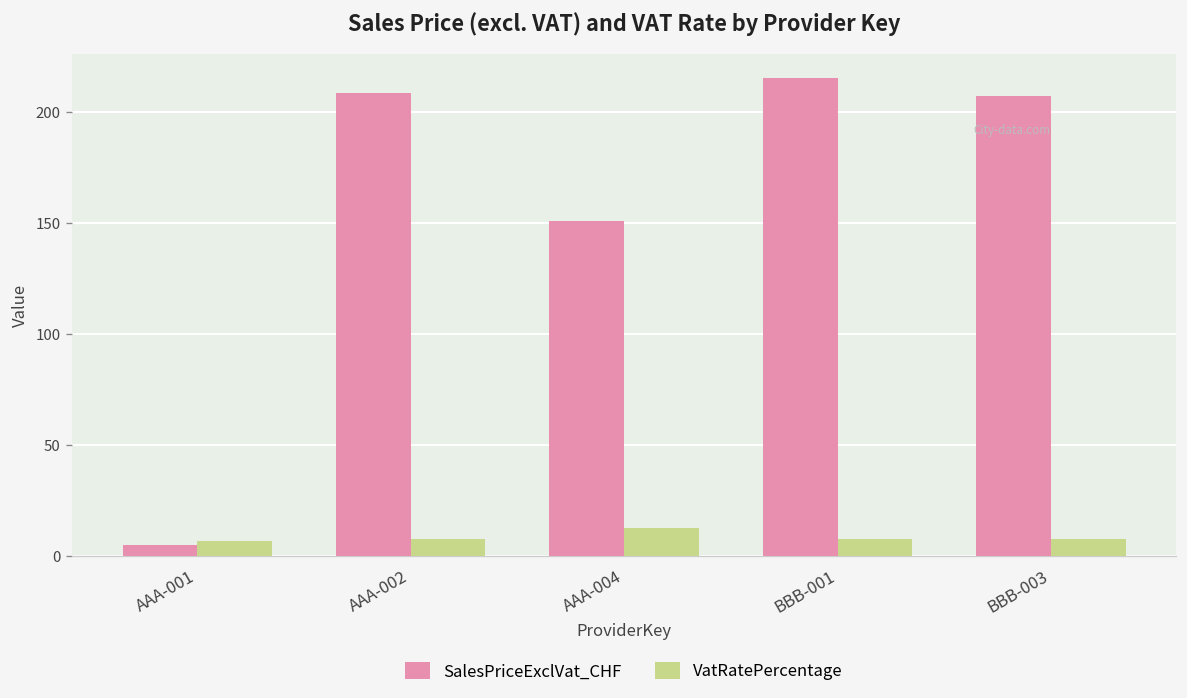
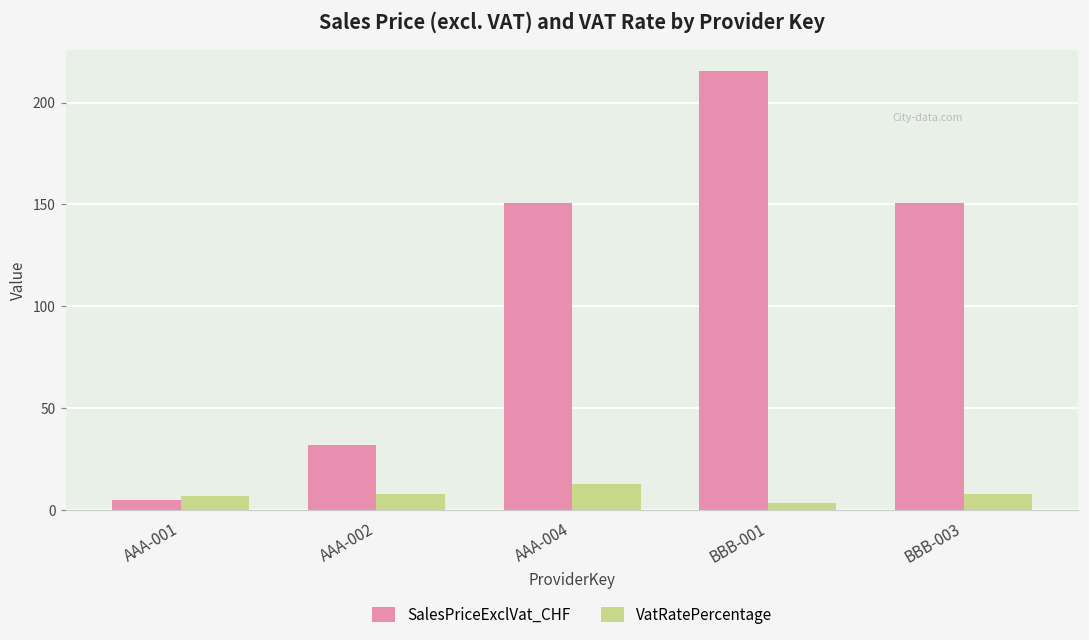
  {
    "SalesPriceExclVat_CHF": {
      "AAA-001": 5,
-     "AAA-002": 208,
+     "AAA-002": 32,
      "AAA-004": 151,
      "BBB-001": 215,
-     "BBB-003": 207
+     "BBB-003": 151
    },
    "VatRatePercentage": {
      "AAA-001": 7,
      "AAA-002": 8,
      "AAA-004": 13,
-     "BBB-001": 8,
+     "BBB-001": 3,
      "BBB-003": 8
    }
  }
